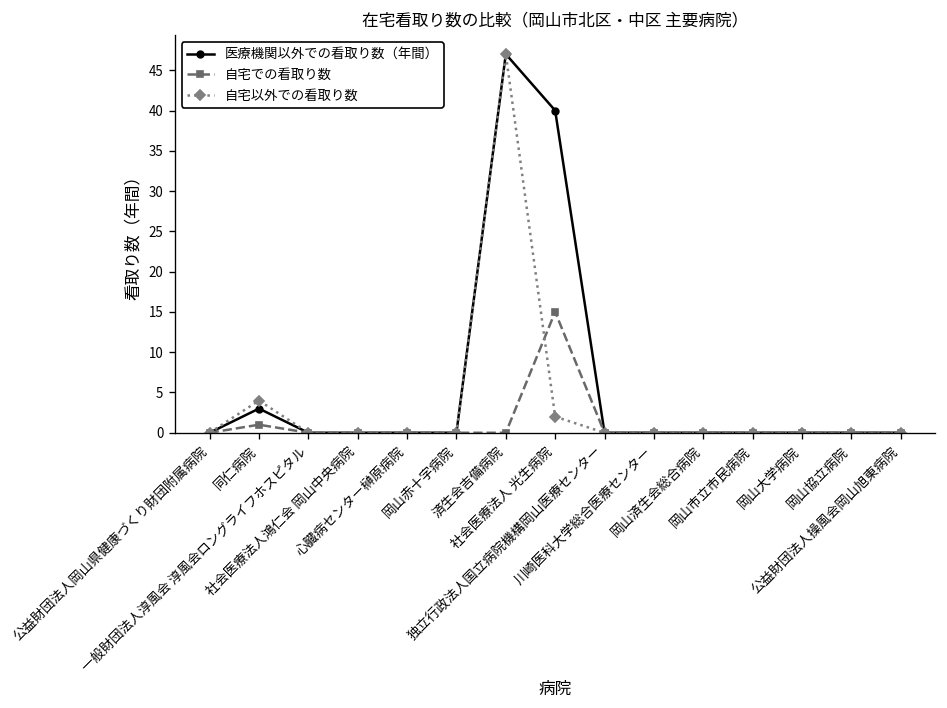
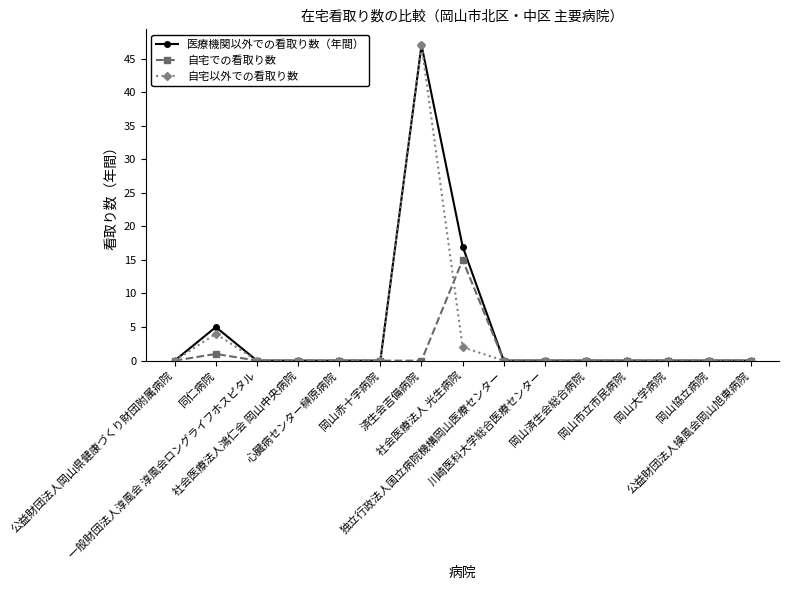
  {
    "医療機関以外での看取り数（年間）": {
-     "同仁病院": 3,
-     "社会医療法人 光生病院": 40
+     "同仁病院": 5,
+     "社会医療法人 光生病院": 17
    }
  }
